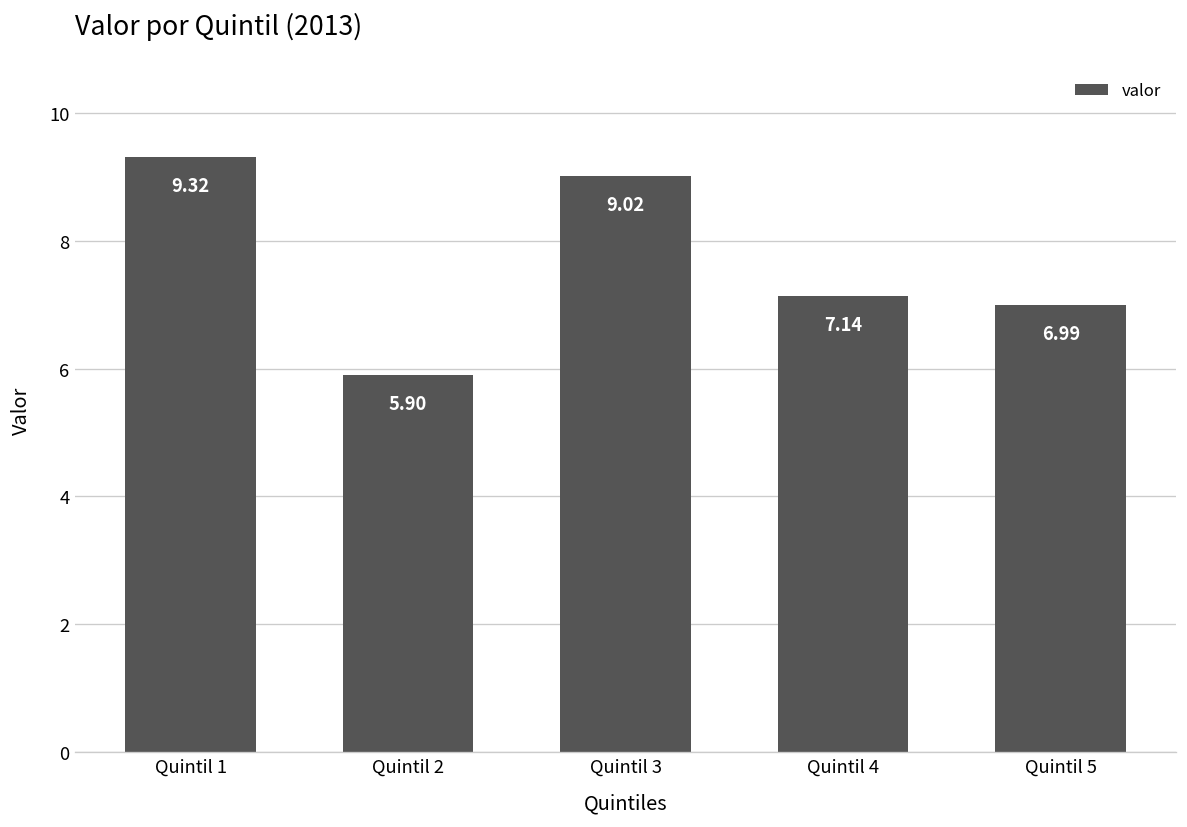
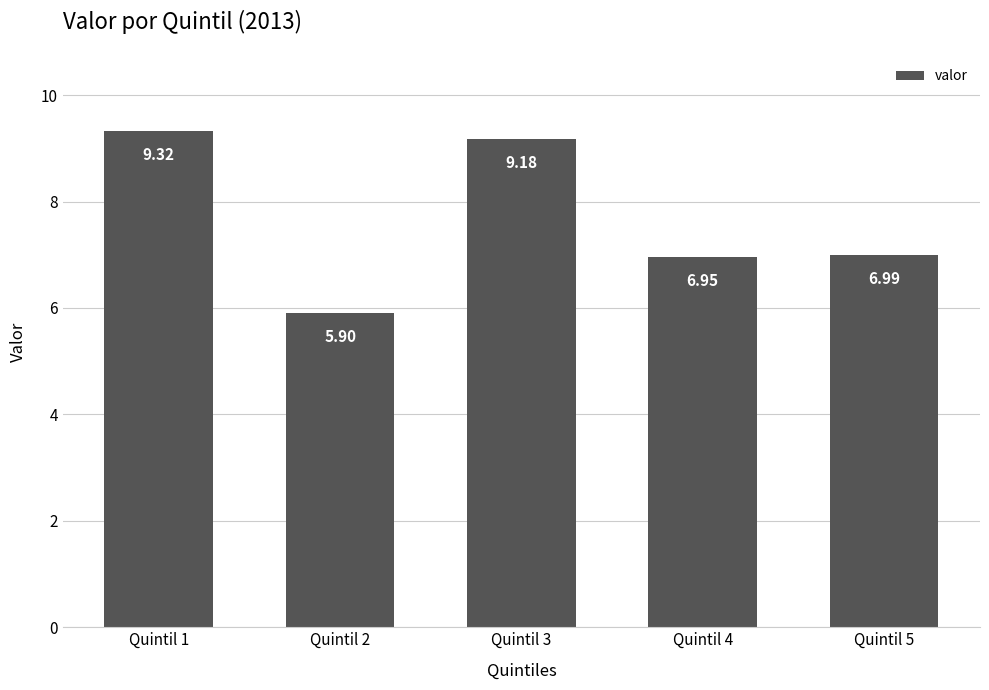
  {
    "Quintil 1": 9.32,
    "Quintil 2": 5.90,
-   "Quintil 3": 9.02,
-   "Quintil 4": 7.14,
+   "Quintil 3": 9.18,
+   "Quintil 4": 6.95,
    "Quintil 5": 6.99
  }
